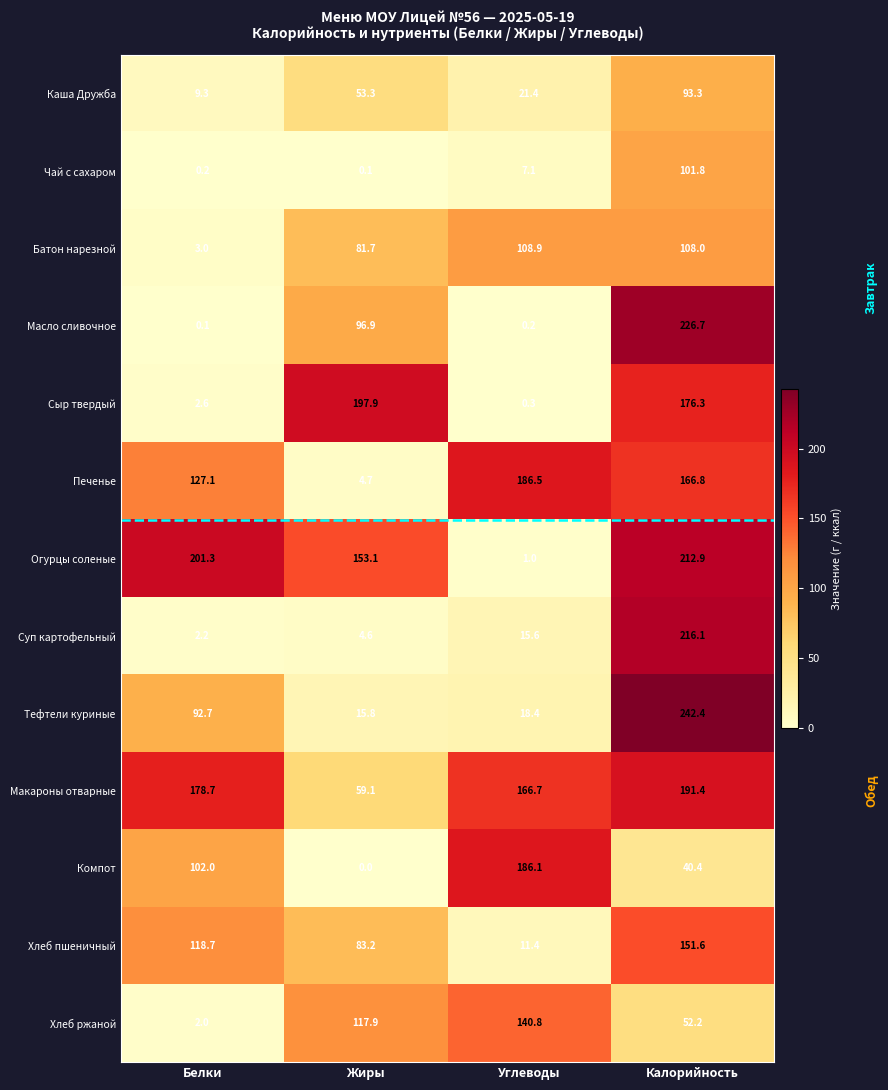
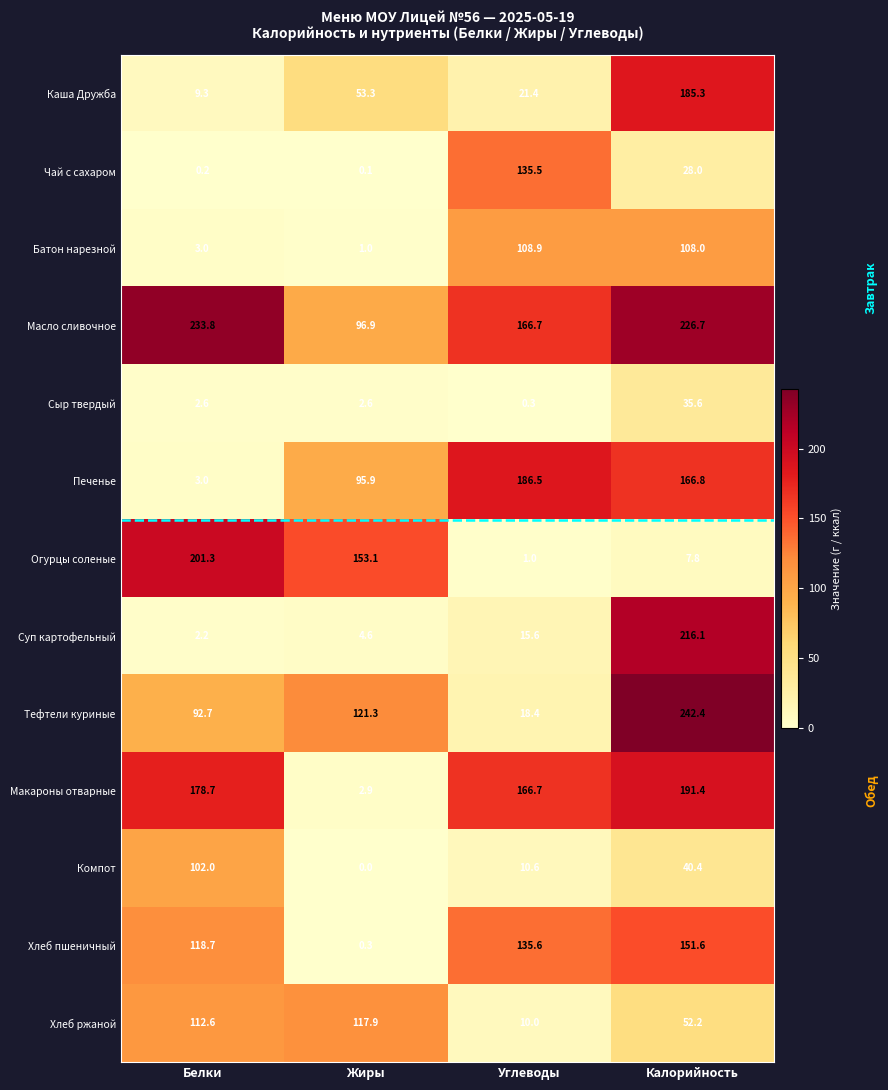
  {
    "Каша Дружба": {
      "Белки": 9.3,
      "Жиры": 53.3,
      "Углеводы": 21.4,
-     "Калорийность": 93.3
+     "Калорийность": 185.3
    },
    "Чай с сахаром": {
      "Белки": 0.2,
      "Жиры": 0.1,
-     "Углеводы": 7.1,
-     "Калорийность": 101.8
+     "Углеводы": 135.5,
+     "Калорийность": 28.0
    },
    "Батон нарезной": {
      "Белки": 3.0,
-     "Жиры": 81.7,
+     "Жиры": 1.0,
      "Углеводы": 108.9,
      "Калорийность": 108.0
    },
    "Масло сливочное": {
-     "Белки": 0.1,
+     "Белки": 233.8,
      "Жиры": 96.9,
-     "Углеводы": 0.2,
+     "Углеводы": 166.7,
      "Калорийность": 226.7
    },
    "Сыр твердый": {
      "Белки": 2.6,
-     "Жиры": 197.9,
+     "Жиры": 2.6,
      "Углеводы": 0.3,
-     "Калорийность": 176.3
+     "Калорийность": 35.6
    },
    "Печенье": {
-     "Белки": 127.1,
-     "Жиры": 4.7,
+     "Белки": 3.0,
+     "Жиры": 95.9,
      "Углеводы": 186.5,
      "Калорийность": 166.8
    },
    "Огурцы соленые": {
      "Белки": 201.3,
      "Жиры": 153.1,
      "Углеводы": 1.0,
-     "Калорийность": 212.9
+     "Калорийность": 7.8
    },
    "Суп картофельный": {
      "Белки": 2.2,
      "Жиры": 4.6,
      "Углеводы": 15.6,
      "Калорийность": 216.1
    },
    "Тефтели куриные": {
      "Белки": 92.7,
-     "Жиры": 15.8,
+     "Жиры": 121.3,
      "Углеводы": 18.4,
      "Калорийность": 242.4
    },
    "Макароны отварные": {
      "Белки": 178.7,
-     "Жиры": 59.1,
+     "Жиры": 2.9,
      "Углеводы": 166.7,
      "Калорийность": 191.4
    },
    "Компот": {
      "Белки": 102.0,
      "Жиры": 0.0,
-     "Углеводы": 186.1,
+     "Углеводы": 10.6,
      "Калорийность": 40.4
    },
    "Хлеб пшеничный": {
      "Белки": 118.7,
-     "Жиры": 83.2,
-     "Углеводы": 11.4,
+     "Жиры": 0.3,
+     "Углеводы": 135.6,
      "Калорийность": 151.6
    },
    "Хлеб ржаной": {
-     "Белки": 2.0,
+     "Белки": 112.6,
      "Жиры": 117.9,
-     "Углеводы": 140.8,
+     "Углеводы": 10.0,
      "Калорийность": 52.2
    }
  }
